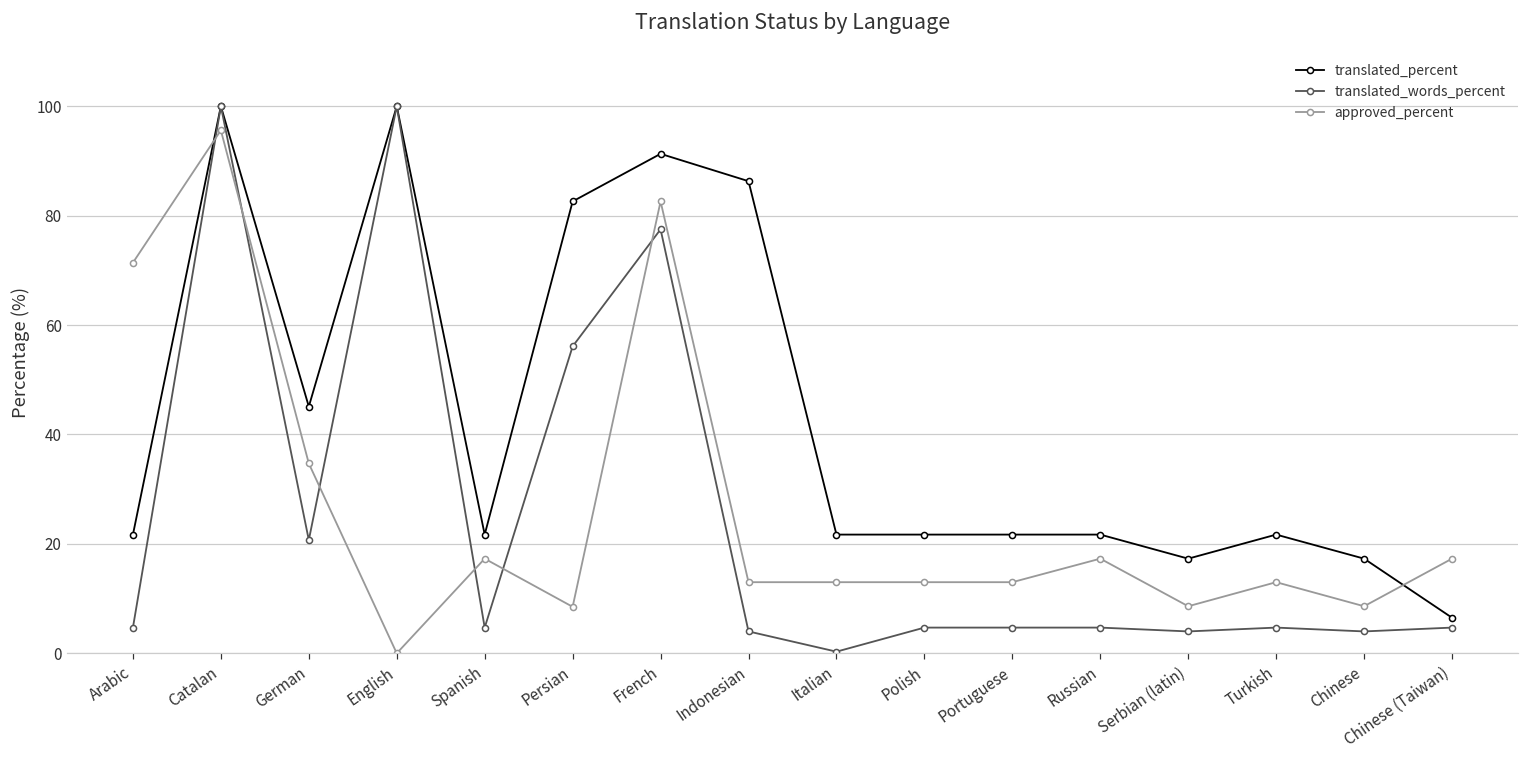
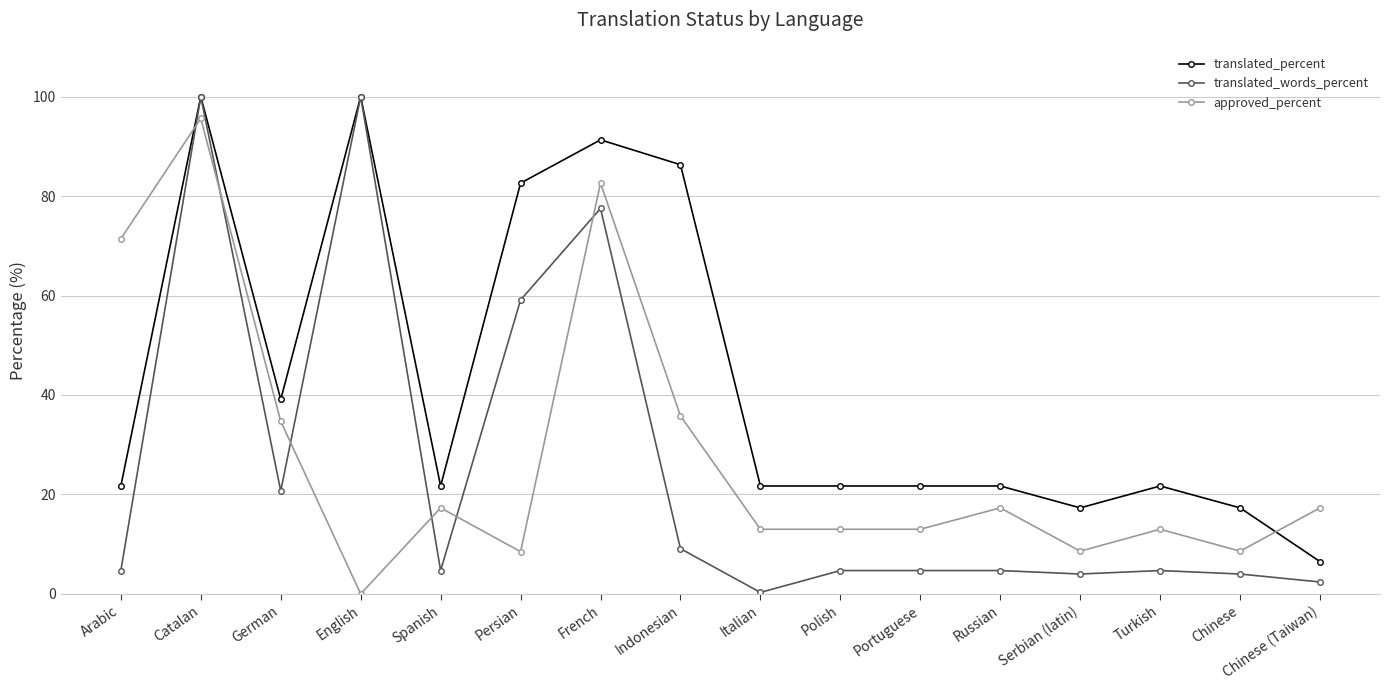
  {
    "translated_percent": {
      "Arabic": 22,
-     "German": 45,
+     "German": 39,
      "Spanish": 22,
      "Persian": 83,
      "French": 91,
      "Indonesian": 86,
      "Italian": 22,
      "Polish": 22,
      "Portuguese": 22,
      "Russian": 22,
      "Serbian (latin)": 17,
      "Turkish": 22,
      "Chinese": 17,
      "Chinese (Taiwan)": 7
    },
    "translated_words_percent": {
      "Arabic": 5,
      "German": 21,
      "Spanish": 5,
-     "Persian": 56,
+     "Persian": 59,
      "French": 78,
-     "Indonesian": 4,
+     "Indonesian": 9,
      "Italian": 0,
      "Polish": 5,
      "Portuguese": 5,
      "Russian": 5,
      "Serbian (latin)": 4,
      "Turkish": 5,
      "Chinese": 4,
-     "Chinese (Taiwan)": 5
+     "Chinese (Taiwan)": 2
    },
    "approved_percent": {
      "Arabic": 71,
      "Catalan": 96,
      "German": 35,
      "English": 0,
      "Spanish": 17,
      "Persian": 9,
      "French": 83,
-     "Indonesian": 13,
+     "Indonesian": 36,
      "Italian": 13,
      "Polish": 13,
      "Portuguese": 13,
      "Russian": 17,
      "Serbian (latin)": 9,
      "Turkish": 13,
      "Chinese": 9,
      "Chinese (Taiwan)": 17
    }
  }
